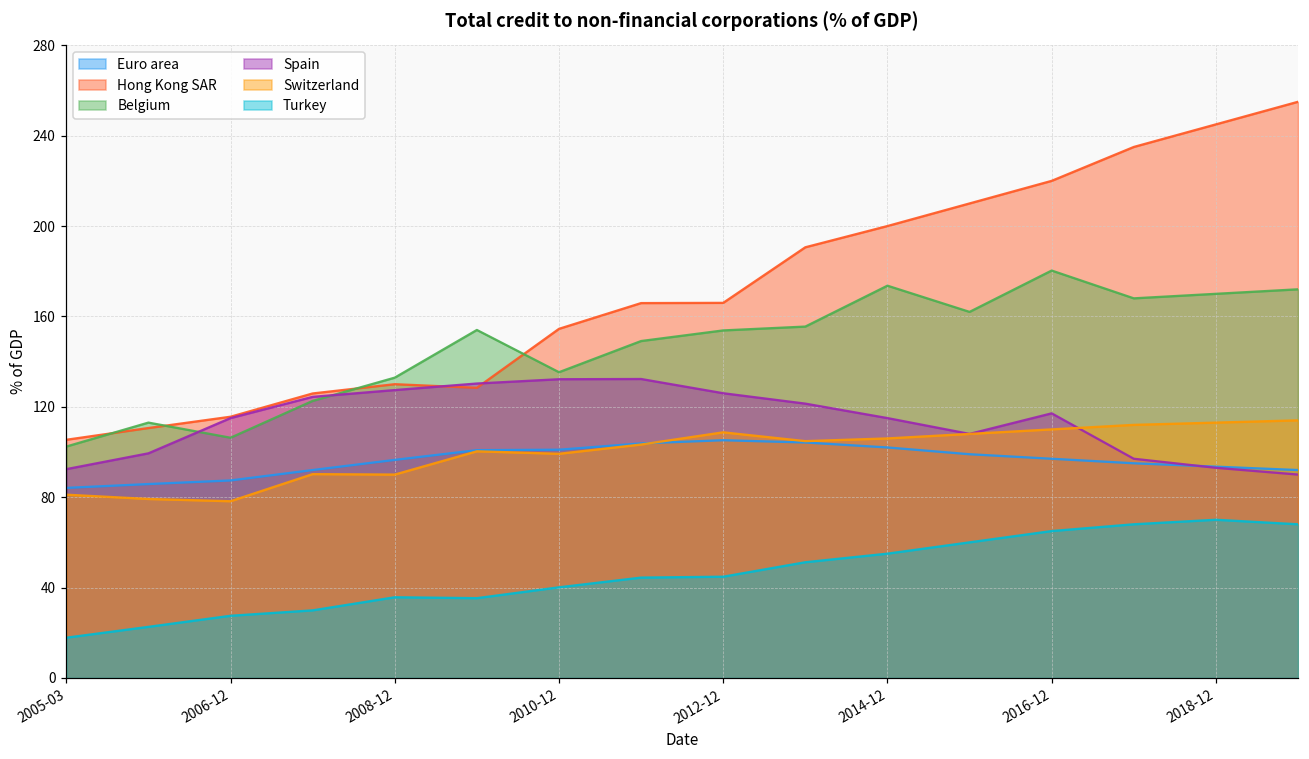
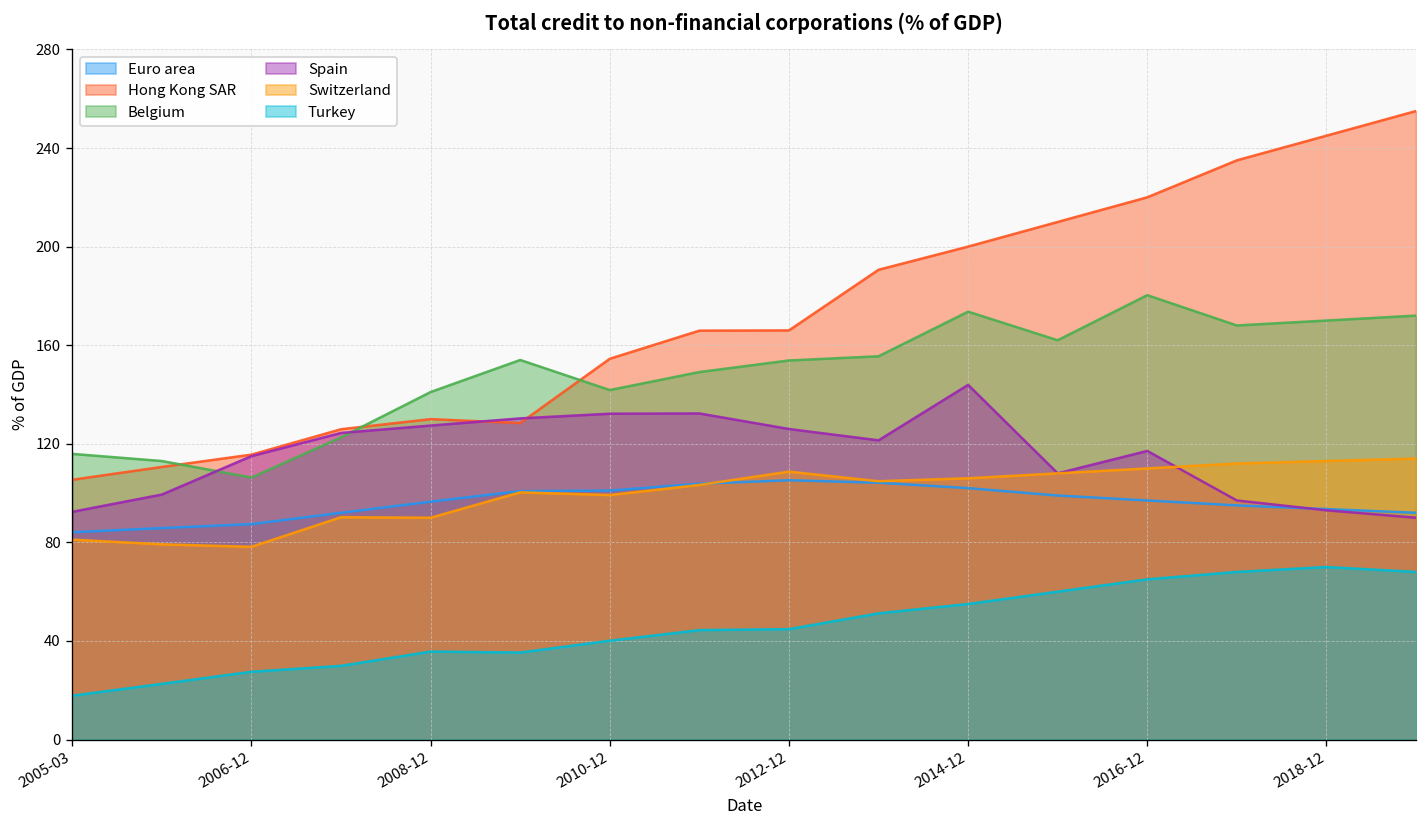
  {
    "Belgium": {
-     "2005-03": 102,
+     "2005-03": 116,
      "2006-12": 106,
-     "2008-12": 133,
-     "2010-12": 135,
+     "2008-12": 141,
+     "2010-12": 142,
      "2012-12": 154,
      "2014-12": 174,
      "2016-12": 180,
      "2018-12": 170
    },
    "Spain": {
      "2005-03": 92,
      "2008-12": 127,
      "2010-12": 132,
      "2012-12": 126,
-     "2014-12": 115,
+     "2014-12": 144,
      "2016-12": 117
    }
  }
